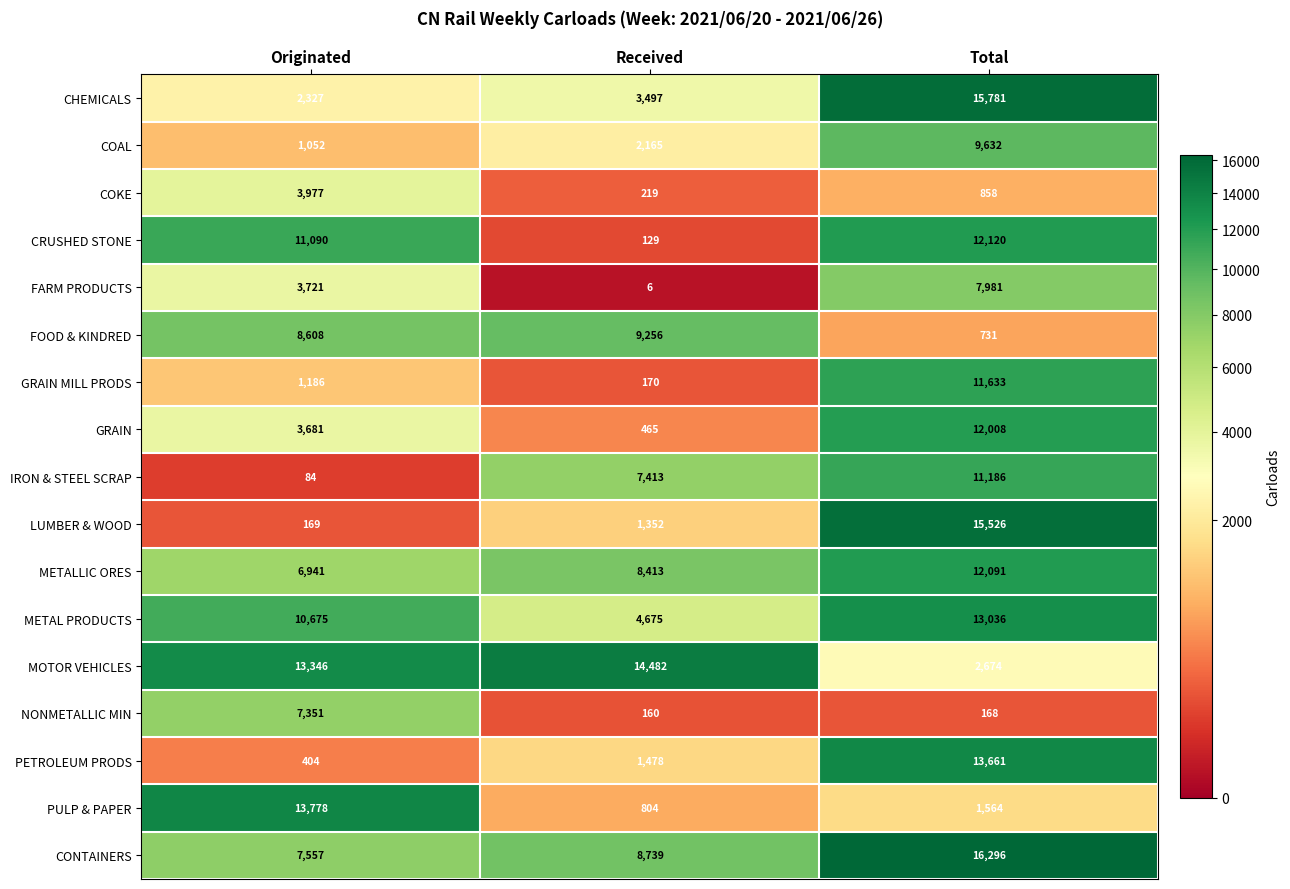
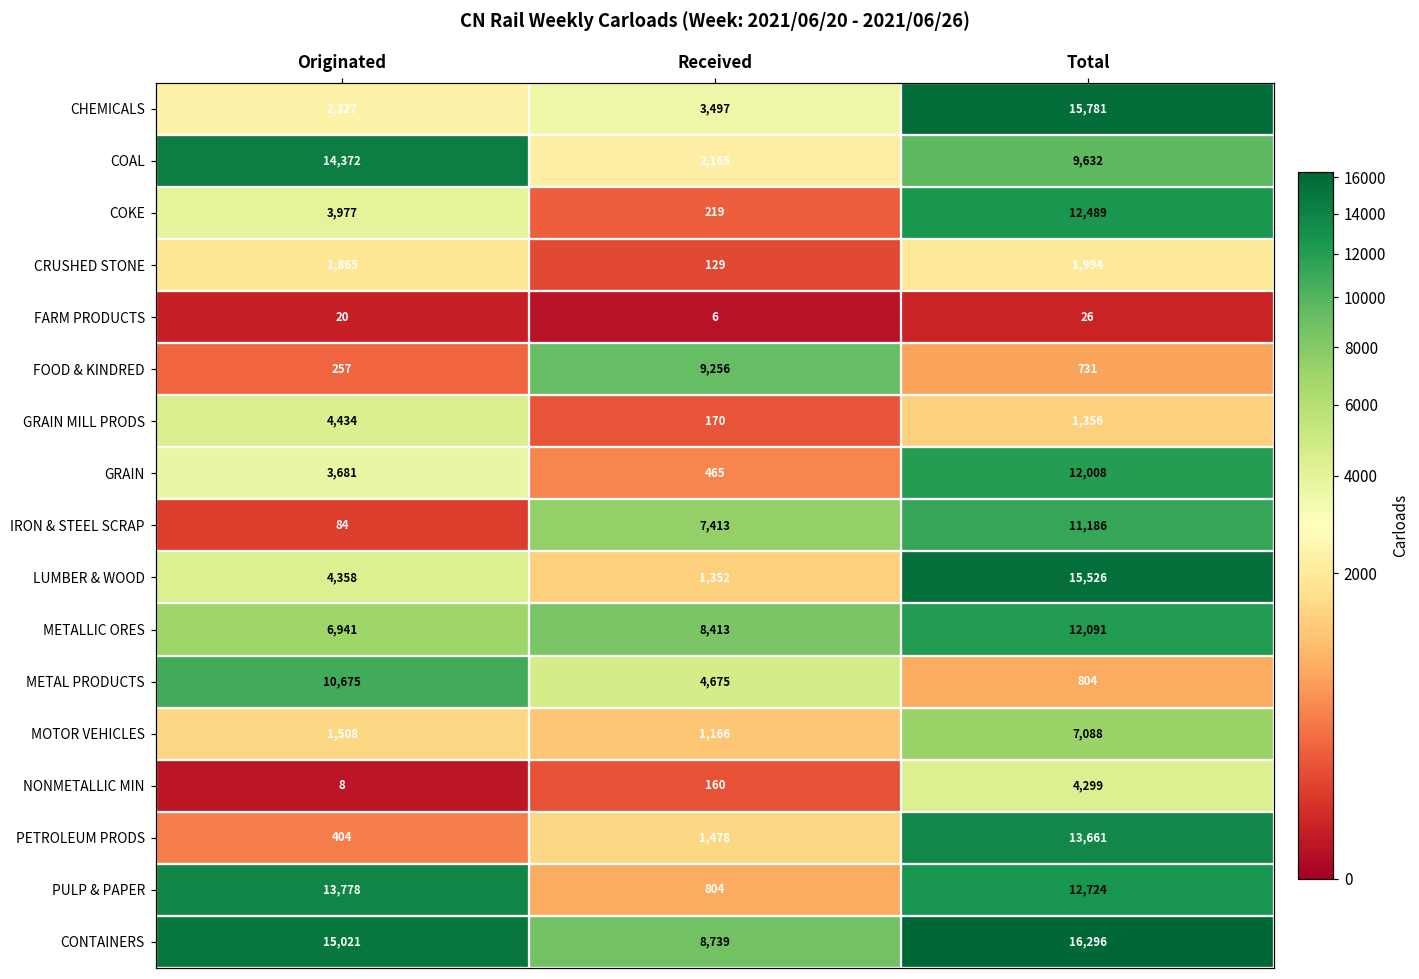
  {
    "CHEMICALS": {
      "Originated": "2,327",
      "Received": "3,497",
      "Total": "15,781"
    },
    "COAL": {
-     "Originated": "1,052",
+     "Originated": "14,372",
      "Received": "2,165",
      "Total": "9,632"
    },
    "COKE": {
      "Originated": "3,977",
      "Received": "219",
-     "Total": "858"
+     "Total": "12,489"
    },
    "CRUSHED STONE": {
-     "Originated": "11,090",
+     "Originated": "1,865",
      "Received": "129",
-     "Total": "12,120"
+     "Total": "1,994"
    },
    "FARM PRODUCTS": {
-     "Originated": "3,721",
+     "Originated": "20",
      "Received": "6",
-     "Total": "7,981"
+     "Total": "26"
    },
    "FOOD & KINDRED": {
-     "Originated": "8,608",
+     "Originated": "257",
      "Received": "9,256",
      "Total": "731"
    },
    "GRAIN MILL PRODS": {
-     "Originated": "1,186",
+     "Originated": "4,434",
      "Received": "170",
-     "Total": "11,633"
+     "Total": "1,356"
    },
    "GRAIN": {
      "Originated": "3,681",
      "Received": "465",
      "Total": "12,008"
    },
    "IRON & STEEL SCRAP": {
      "Originated": "84",
      "Received": "7,413",
      "Total": "11,186"
    },
    "LUMBER & WOOD": {
-     "Originated": "169",
+     "Originated": "4,358",
      "Received": "1,352",
      "Total": "15,526"
    },
    "METALLIC ORES": {
      "Originated": "6,941",
      "Received": "8,413",
      "Total": "12,091"
    },
    "METAL PRODUCTS": {
      "Originated": "10,675",
      "Received": "4,675",
-     "Total": "13,036"
+     "Total": "804"
    },
    "MOTOR VEHICLES": {
-     "Originated": "13,346",
-     "Received": "14,482",
-     "Total": "2,674"
+     "Originated": "1,508",
+     "Received": "1,166",
+     "Total": "7,088"
    },
    "NONMETALLIC MIN": {
-     "Originated": "7,351",
+     "Originated": "8",
      "Received": "160",
-     "Total": "168"
+     "Total": "4,299"
    },
    "PETROLEUM PRODS": {
      "Originated": "404",
      "Received": "1,478",
      "Total": "13,661"
    },
    "PULP & PAPER": {
      "Originated": "13,778",
      "Received": "804",
-     "Total": "1,564"
+     "Total": "12,724"
    },
    "CONTAINERS": {
-     "Originated": "7,557",
+     "Originated": "15,021",
      "Received": "8,739",
      "Total": "16,296"
    }
  }
